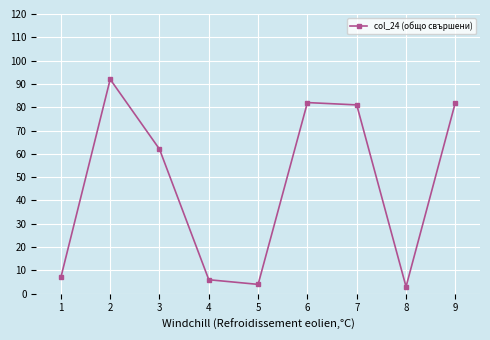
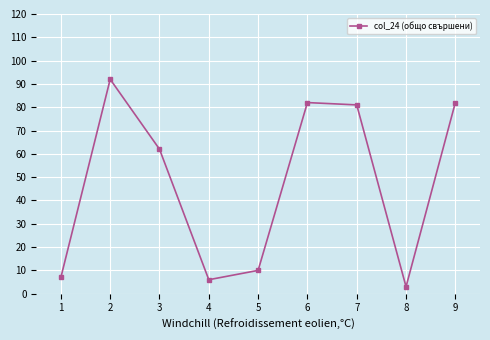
  {
    "1": 7,
    "2": 92,
    "3": 62,
    "4": 6,
-   "5": 4,
+   "5": 10,
    "6": 82,
    "7": 81,
    "8": 3,
    "9": 82
  }
